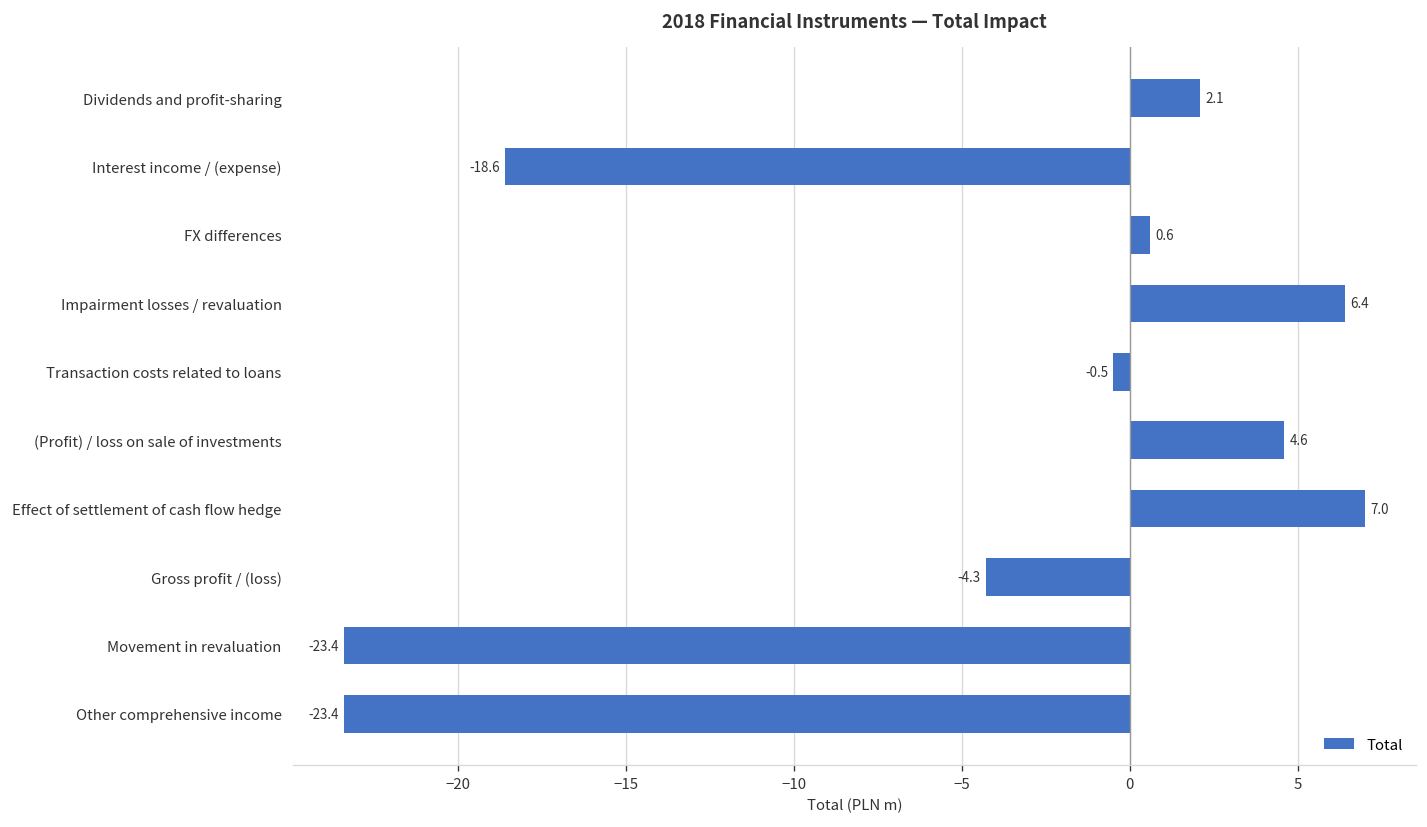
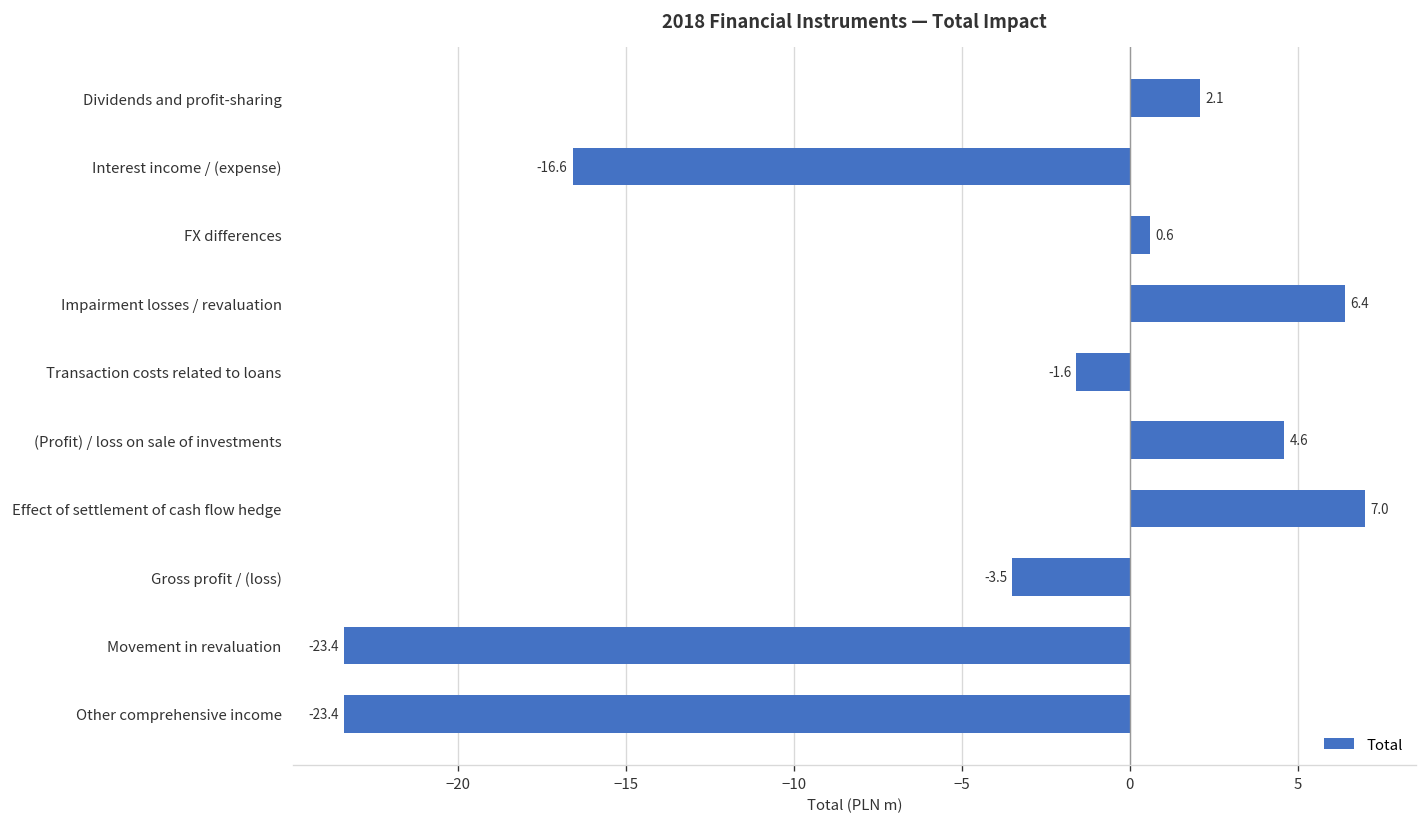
  {
    "Dividends and profit-sharing": 2.1,
-   "Interest income / (expense)": -18.6,
+   "Interest income / (expense)": -16.6,
    "FX differences": 0.6,
    "Impairment losses / revaluation": 6.4,
-   "Transaction costs related to loans": -0.5,
+   "Transaction costs related to loans": -1.6,
    "(Profit) / loss on sale of investments": 4.6,
    "Effect of settlement of cash flow hedge": 7.0,
-   "Gross profit / (loss)": -4.3,
+   "Gross profit / (loss)": -3.5,
    "Movement in revaluation": -23.4,
    "Other comprehensive income": -23.4
  }
